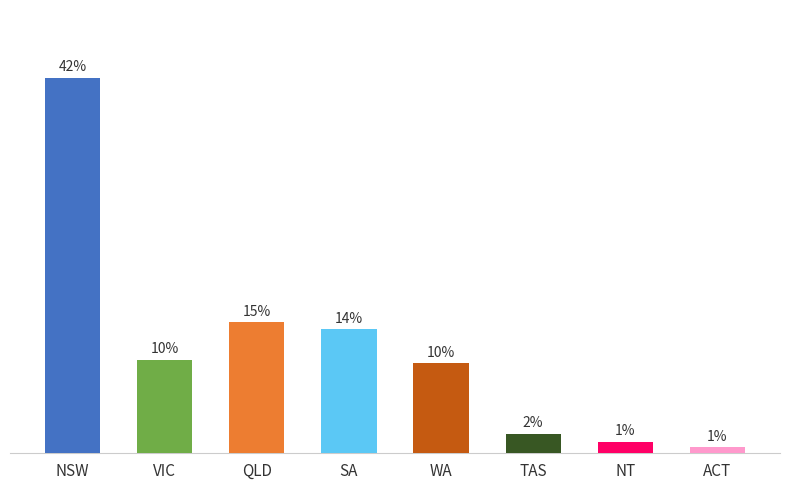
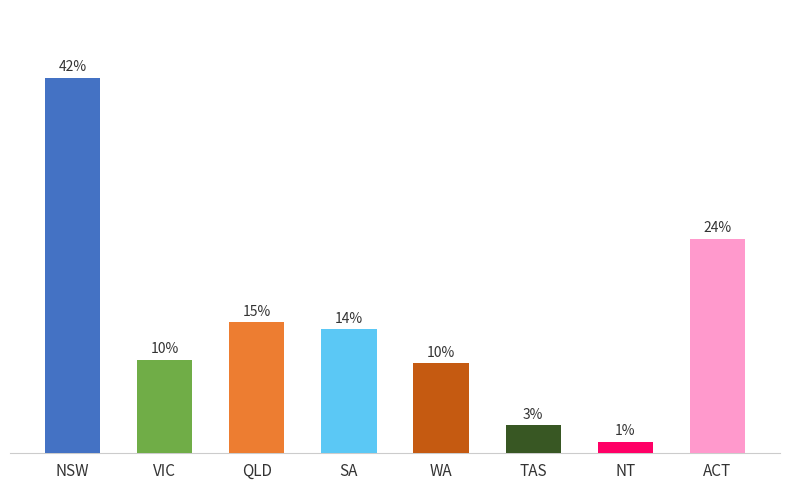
  {
    "NSW": "42%",
    "VIC": "10%",
    "QLD": "15%",
    "SA": "14%",
    "WA": "10%",
-   "TAS": "2%",
+   "TAS": "3%",
    "NT": "1%",
-   "ACT": "1%"
+   "ACT": "24%"
  }
